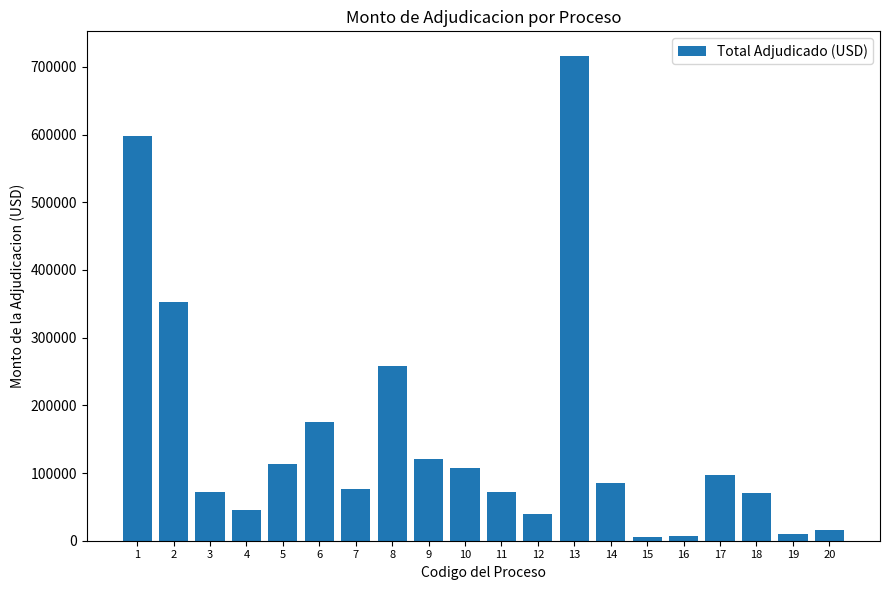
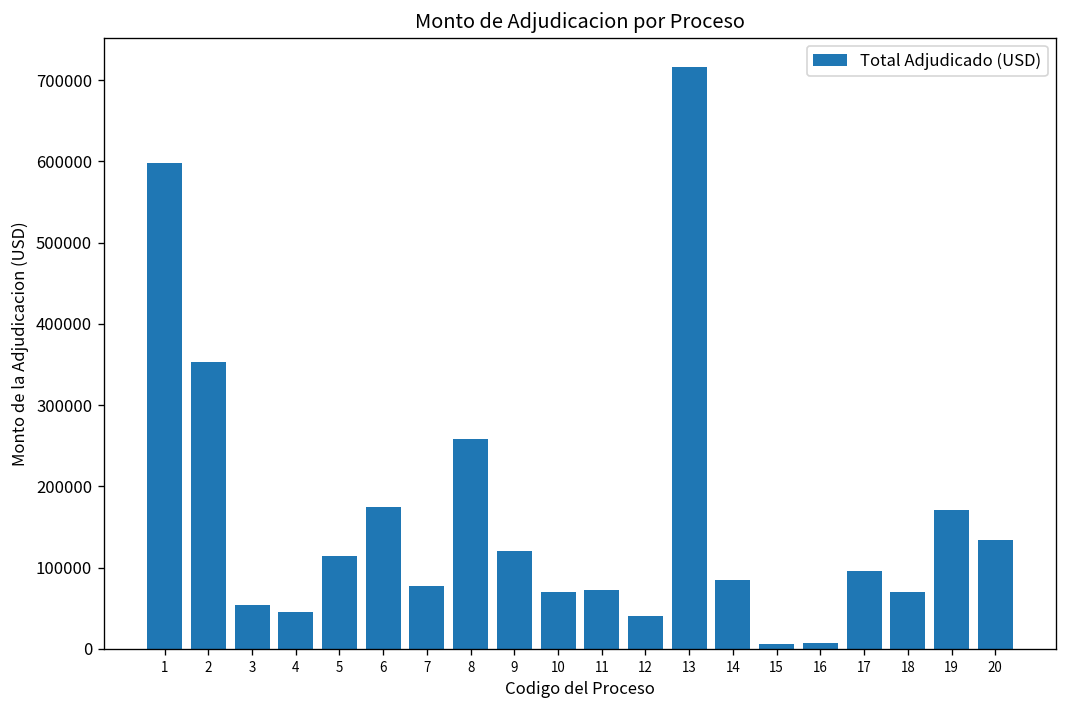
  {
    "1": 600000,
    "2": 350000,
-   "3": 70000,
+   "3": 50000,
    "4": 50000,
    "5": 110000,
    "6": 170000,
    "7": 80000,
    "8": 260000,
    "9": 120000,
-   "10": 110000,
+   "10": 70000,
    "11": 70000,
    "12": 40000,
    "13": 720000,
    "14": 80000,
    "15": 10000,
    "16": 10000,
    "17": 100000,
    "18": 70000,
-   "19": 10000,
-   "20": 20000
+   "19": 170000,
+   "20": 130000
  }
